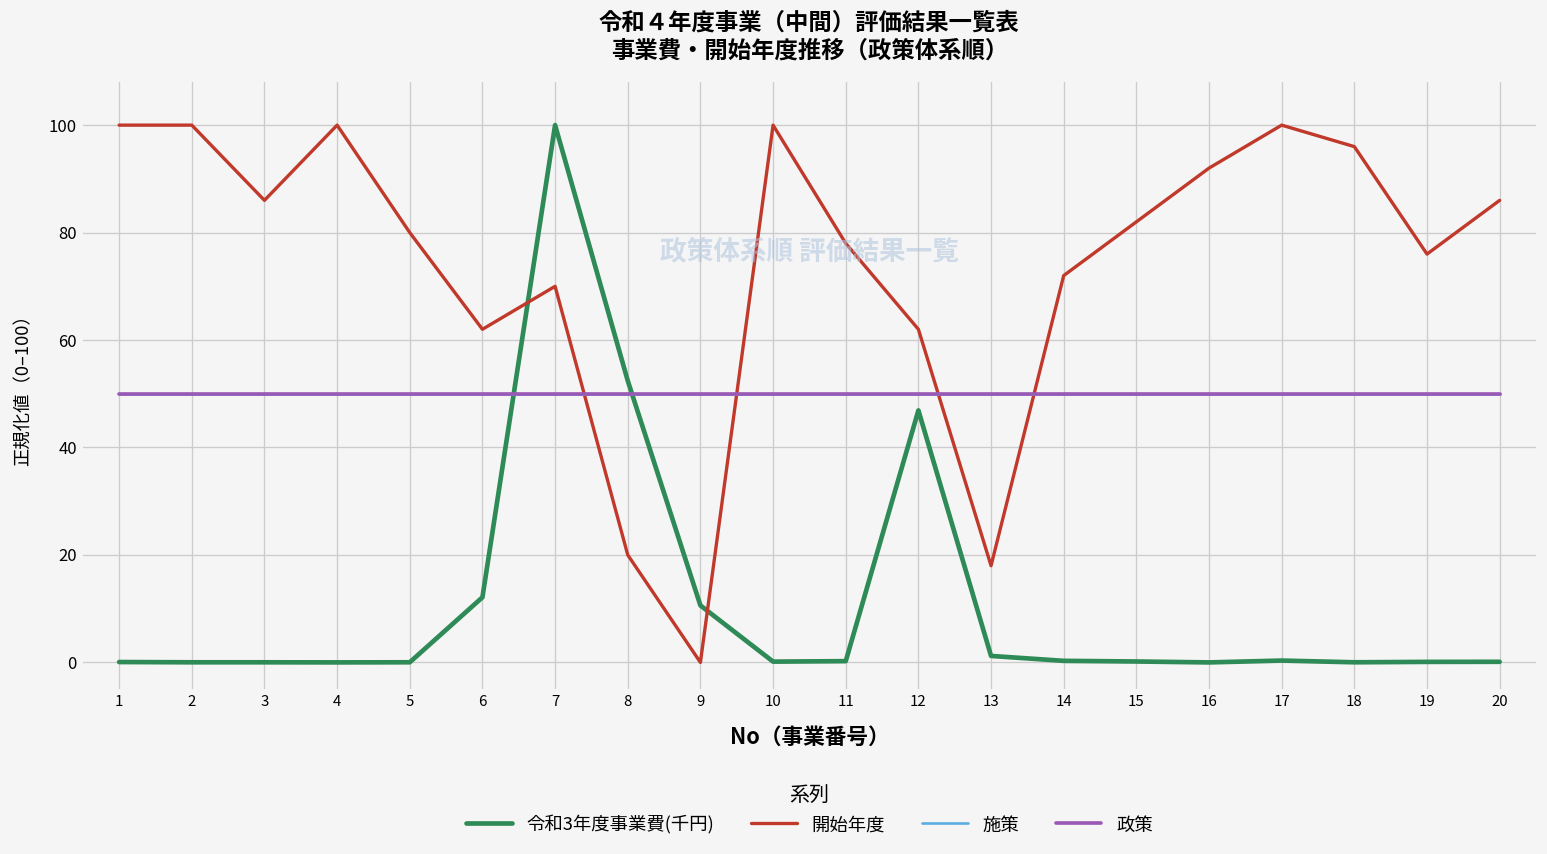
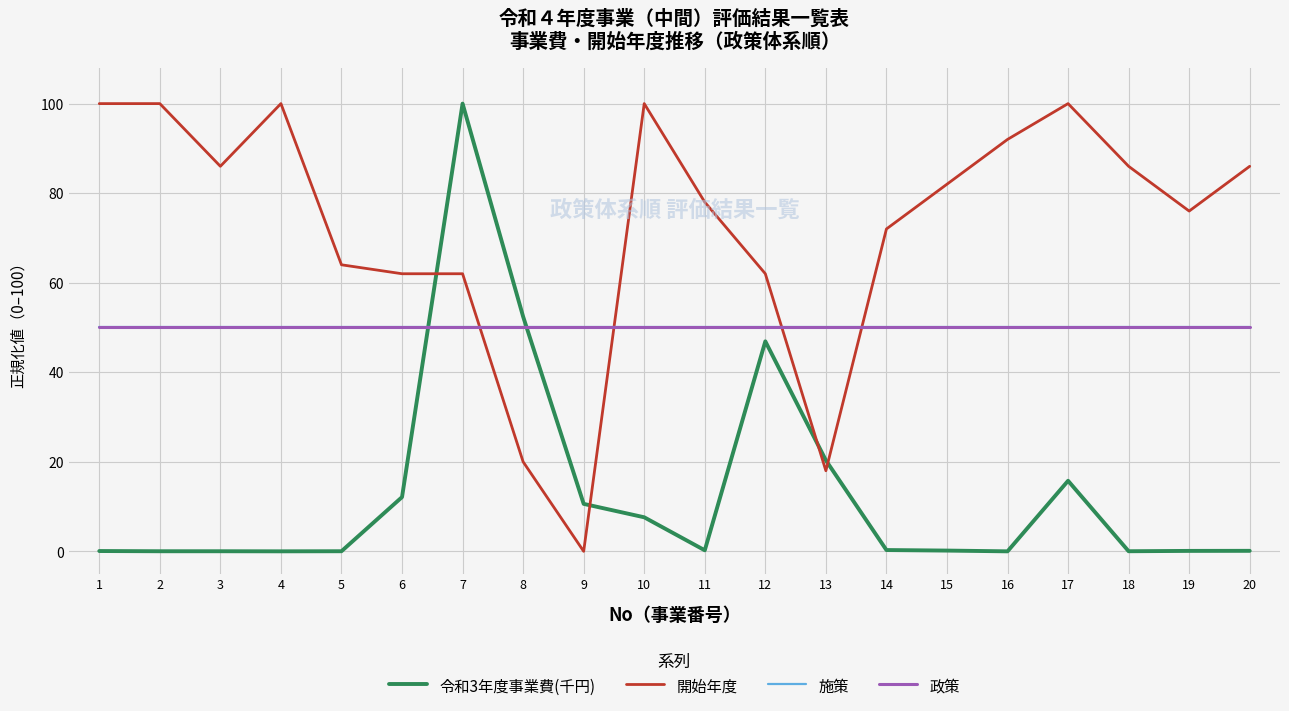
  {
    "令和3年度事業費(千円)": {
      "1": 0,
      "2": 0,
      "3": 0,
      "4": 0,
      "5": 0,
      "6": 12,
      "7": 100,
      "8": 52,
      "9": 11,
-     "10": 0,
+     "10": 8,
      "11": 0,
      "12": 47,
-     "13": 1,
+     "13": 20,
      "14": 0,
      "15": 0,
      "16": 0,
-     "17": 0,
+     "17": 16,
      "18": 0,
      "19": 0,
      "20": 0
    },
    "開始年度": {
      "1": 100,
      "2": 100,
      "3": 86,
      "4": 100,
-     "5": 80,
+     "5": 64,
      "6": 62,
-     "7": 70,
+     "7": 62,
      "8": 20,
      "9": 0,
      "10": 100,
      "11": 78,
      "12": 62,
      "13": 18,
      "14": 72,
      "15": 82,
      "16": 92,
      "17": 100,
-     "18": 96,
+     "18": 86,
      "19": 76,
      "20": 86
    },
    "政策": {
      "1": 50,
      "2": 50,
      "3": 50,
      "4": 50,
      "5": 50,
      "6": 50,
      "7": 50,
      "8": 50,
      "9": 50,
      "10": 50,
      "11": 50,
      "12": 50,
      "13": 50,
      "14": 50,
      "15": 50,
      "16": 50,
      "17": 50,
      "18": 50,
      "19": 50,
      "20": 50
    }
  }
